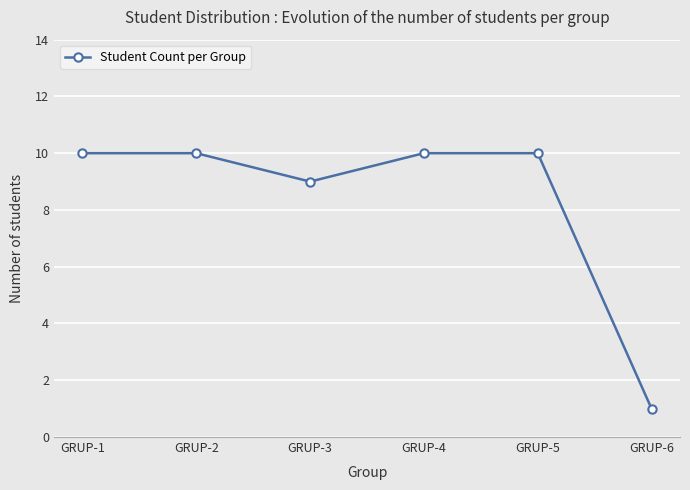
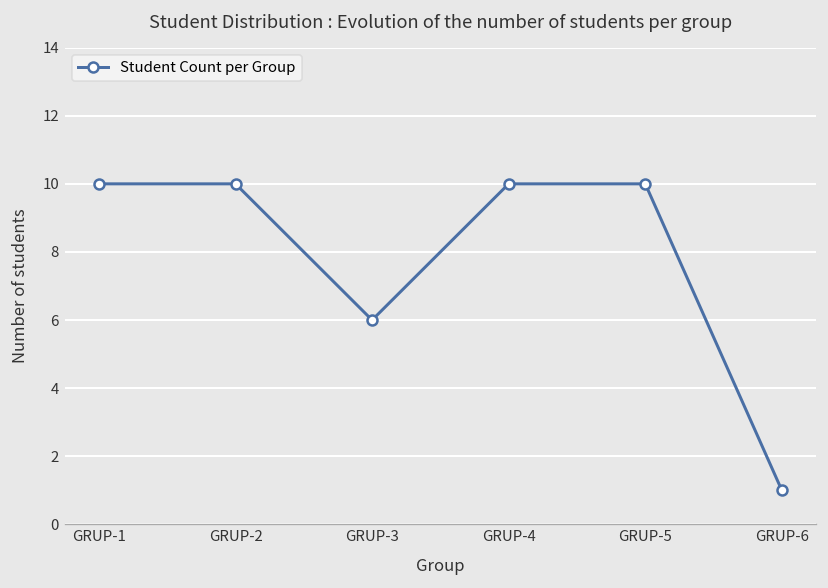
  {
    "GRUP-1": 10,
    "GRUP-2": 10,
-   "GRUP-3": 9,
+   "GRUP-3": 6,
    "GRUP-4": 10,
    "GRUP-5": 10,
    "GRUP-6": 1
  }
